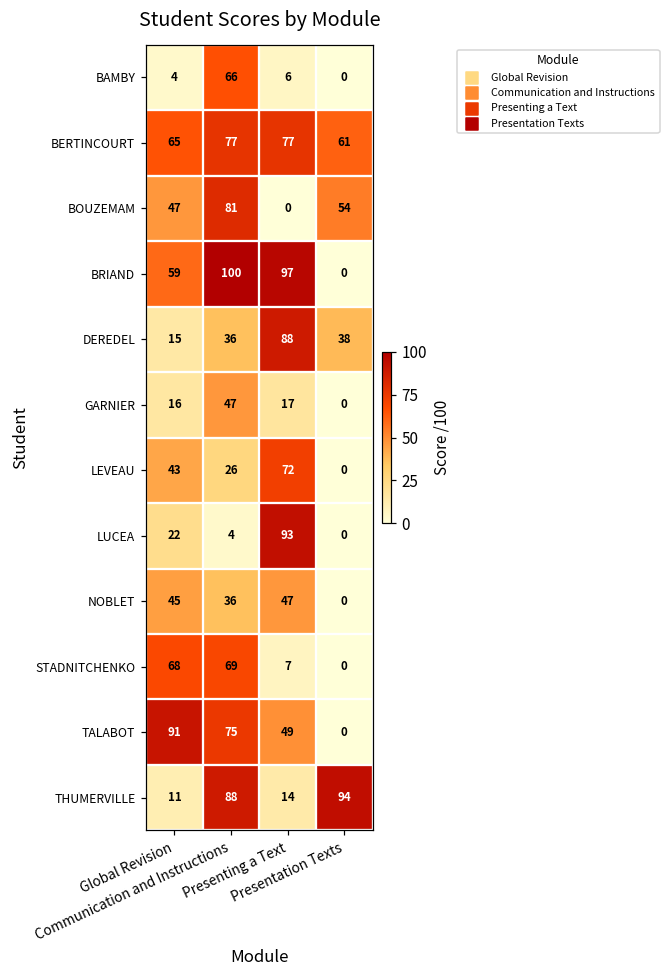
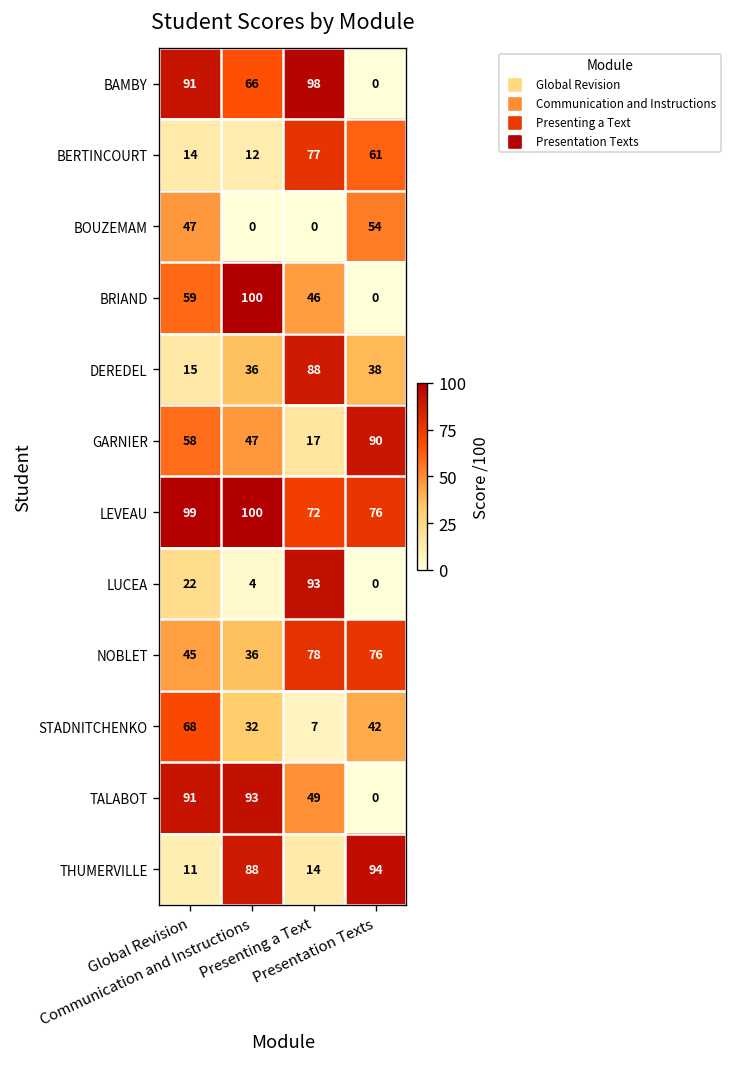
  {
    "BAMBY": {
-     "Global Revision": 4,
+     "Global Revision": 91,
      "Communication and Instructions": 66,
-     "Presenting a Text": 6,
+     "Presenting a Text": 98,
      "Presentation Texts": 0
    },
    "BERTINCOURT": {
-     "Global Revision": 65,
-     "Communication and Instructions": 77,
+     "Global Revision": 14,
+     "Communication and Instructions": 12,
      "Presenting a Text": 77,
      "Presentation Texts": 61
    },
    "BOUZEMAM": {
      "Global Revision": 47,
-     "Communication and Instructions": 81,
+     "Communication and Instructions": 0,
      "Presenting a Text": 0,
      "Presentation Texts": 54
    },
    "BRIAND": {
      "Global Revision": 59,
      "Communication and Instructions": 100,
-     "Presenting a Text": 97,
+     "Presenting a Text": 46,
      "Presentation Texts": 0
    },
    "DEREDEL": {
      "Global Revision": 15,
      "Communication and Instructions": 36,
      "Presenting a Text": 88,
      "Presentation Texts": 38
    },
    "GARNIER": {
-     "Global Revision": 16,
+     "Global Revision": 58,
      "Communication and Instructions": 47,
      "Presenting a Text": 17,
-     "Presentation Texts": 0
+     "Presentation Texts": 90
    },
    "LEVEAU": {
-     "Global Revision": 43,
-     "Communication and Instructions": 26,
+     "Global Revision": 99,
+     "Communication and Instructions": 100,
      "Presenting a Text": 72,
-     "Presentation Texts": 0
+     "Presentation Texts": 76
    },
    "LUCEA": {
      "Global Revision": 22,
      "Communication and Instructions": 4,
      "Presenting a Text": 93,
      "Presentation Texts": 0
    },
    "NOBLET": {
      "Global Revision": 45,
      "Communication and Instructions": 36,
-     "Presenting a Text": 47,
-     "Presentation Texts": 0
+     "Presenting a Text": 78,
+     "Presentation Texts": 76
    },
    "STADNITCHENKO": {
      "Global Revision": 68,
-     "Communication and Instructions": 69,
+     "Communication and Instructions": 32,
      "Presenting a Text": 7,
-     "Presentation Texts": 0
+     "Presentation Texts": 42
    },
    "TALABOT": {
      "Global Revision": 91,
-     "Communication and Instructions": 75,
+     "Communication and Instructions": 93,
      "Presenting a Text": 49,
      "Presentation Texts": 0
    },
    "THUMERVILLE": {
      "Global Revision": 11,
      "Communication and Instructions": 88,
      "Presenting a Text": 14,
      "Presentation Texts": 94
    }
  }
